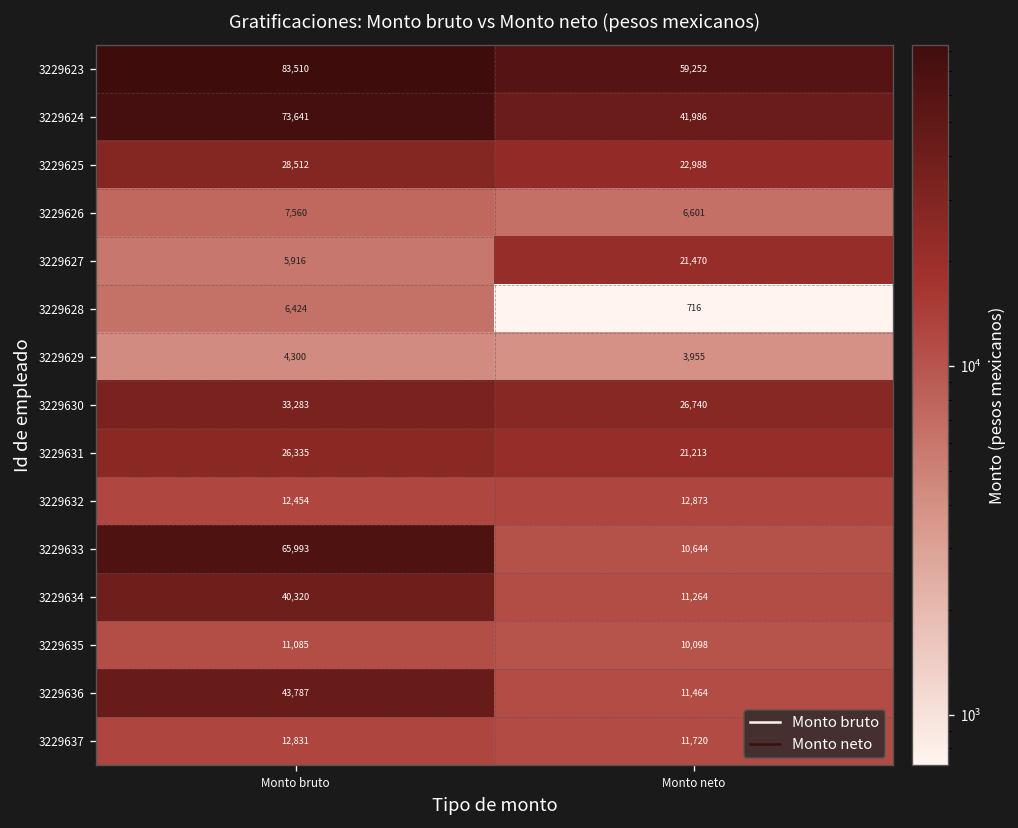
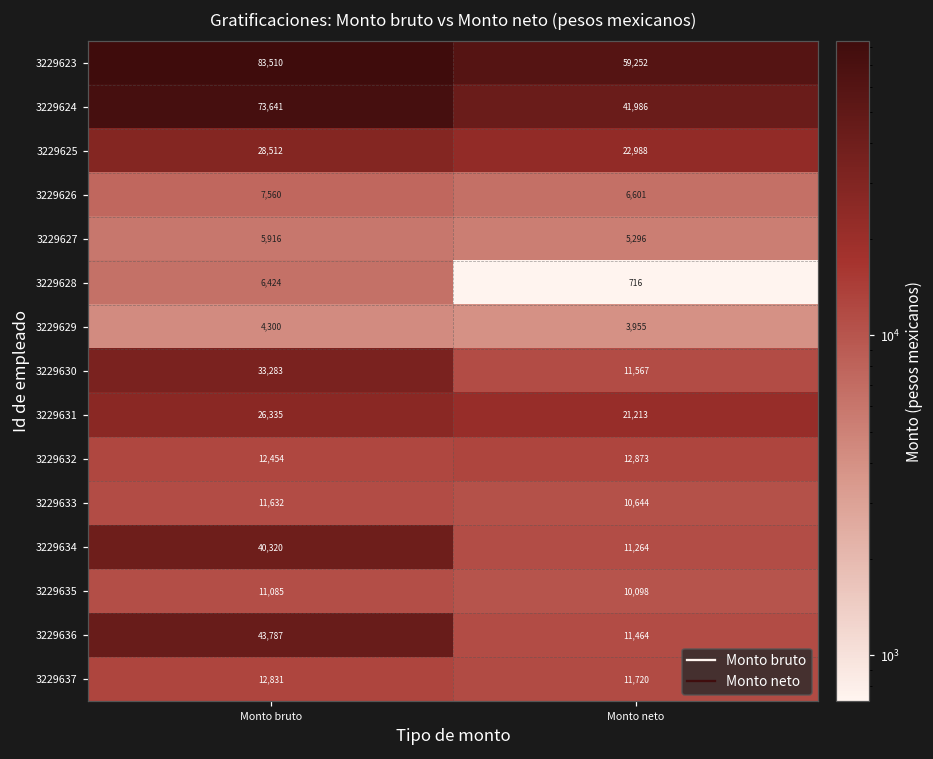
  {
    "3229623": {
      "Monto bruto": "83,510",
      "Monto neto": "59,252"
    },
    "3229624": {
      "Monto bruto": "73,641",
      "Monto neto": "41,986"
    },
    "3229625": {
      "Monto bruto": "28,512",
      "Monto neto": "22,988"
    },
    "3229626": {
      "Monto bruto": "7,560",
      "Monto neto": "6,601"
    },
    "3229627": {
      "Monto bruto": "5,916",
-     "Monto neto": "21,470"
+     "Monto neto": "5,296"
    },
    "3229628": {
      "Monto bruto": "6,424",
      "Monto neto": "716"
    },
    "3229629": {
      "Monto bruto": "4,300",
      "Monto neto": "3,955"
    },
    "3229630": {
      "Monto bruto": "33,283",
-     "Monto neto": "26,740"
+     "Monto neto": "11,567"
    },
    "3229631": {
      "Monto bruto": "26,335",
      "Monto neto": "21,213"
    },
    "3229632": {
      "Monto bruto": "12,454",
      "Monto neto": "12,873"
    },
    "3229633": {
-     "Monto bruto": "65,993",
+     "Monto bruto": "11,632",
      "Monto neto": "10,644"
    },
    "3229634": {
      "Monto bruto": "40,320",
      "Monto neto": "11,264"
    },
    "3229635": {
      "Monto bruto": "11,085",
      "Monto neto": "10,098"
    },
    "3229636": {
      "Monto bruto": "43,787",
      "Monto neto": "11,464"
    },
    "3229637": {
      "Monto bruto": "12,831",
      "Monto neto": "11,720"
    }
  }
